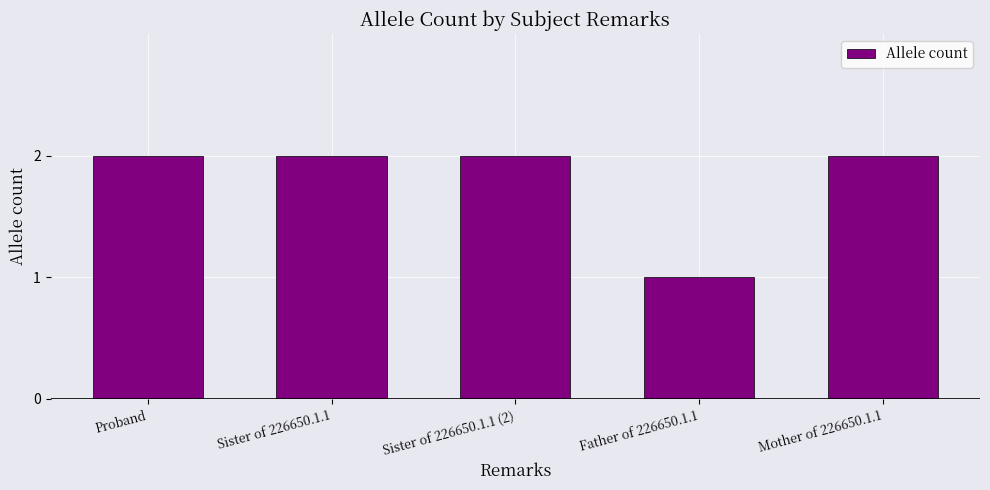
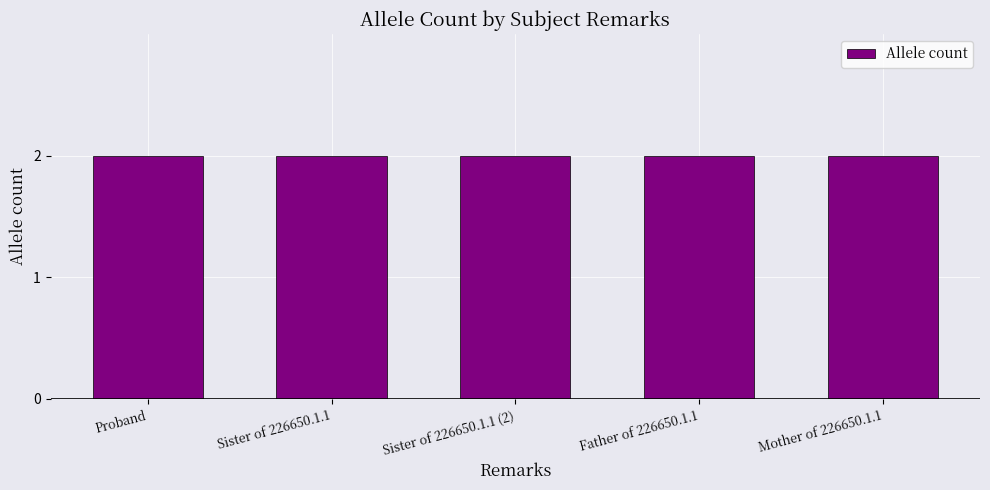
  {
    "Proband": 2,
    "Sister of 226650.1.1": 2,
    "Sister of 226650.1.1 (2)": 2,
-   "Father of 226650.1.1": 1,
+   "Father of 226650.1.1": 2,
    "Mother of 226650.1.1": 2
  }
